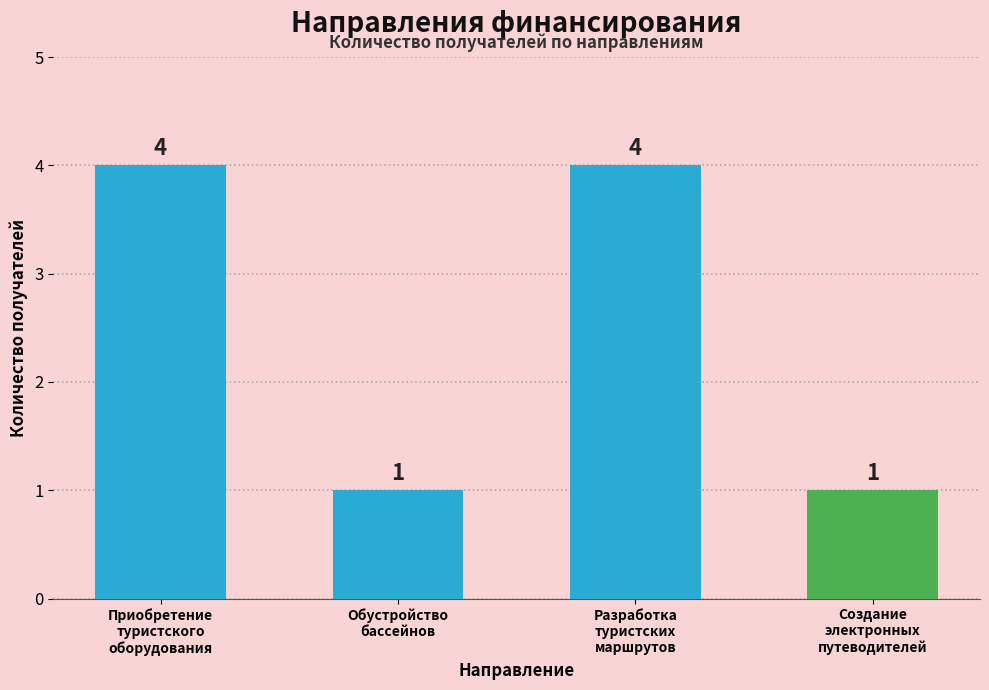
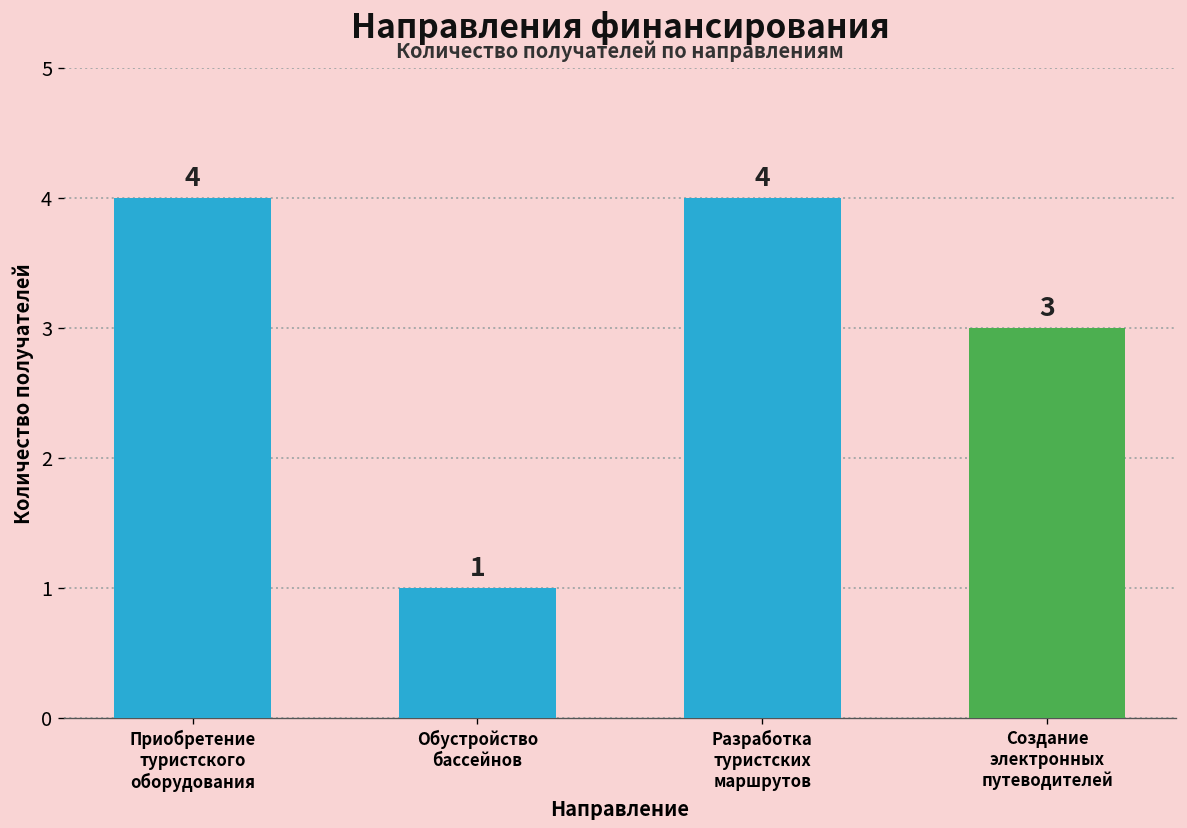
  {
    "Приобретение туристского оборудования": 4,
    "Обустройство бассейнов": 1,
    "Разработка туристских маршрутов": 4,
-   "Создание электронных путеводителей": 1
+   "Создание электронных путеводителей": 3
  }
